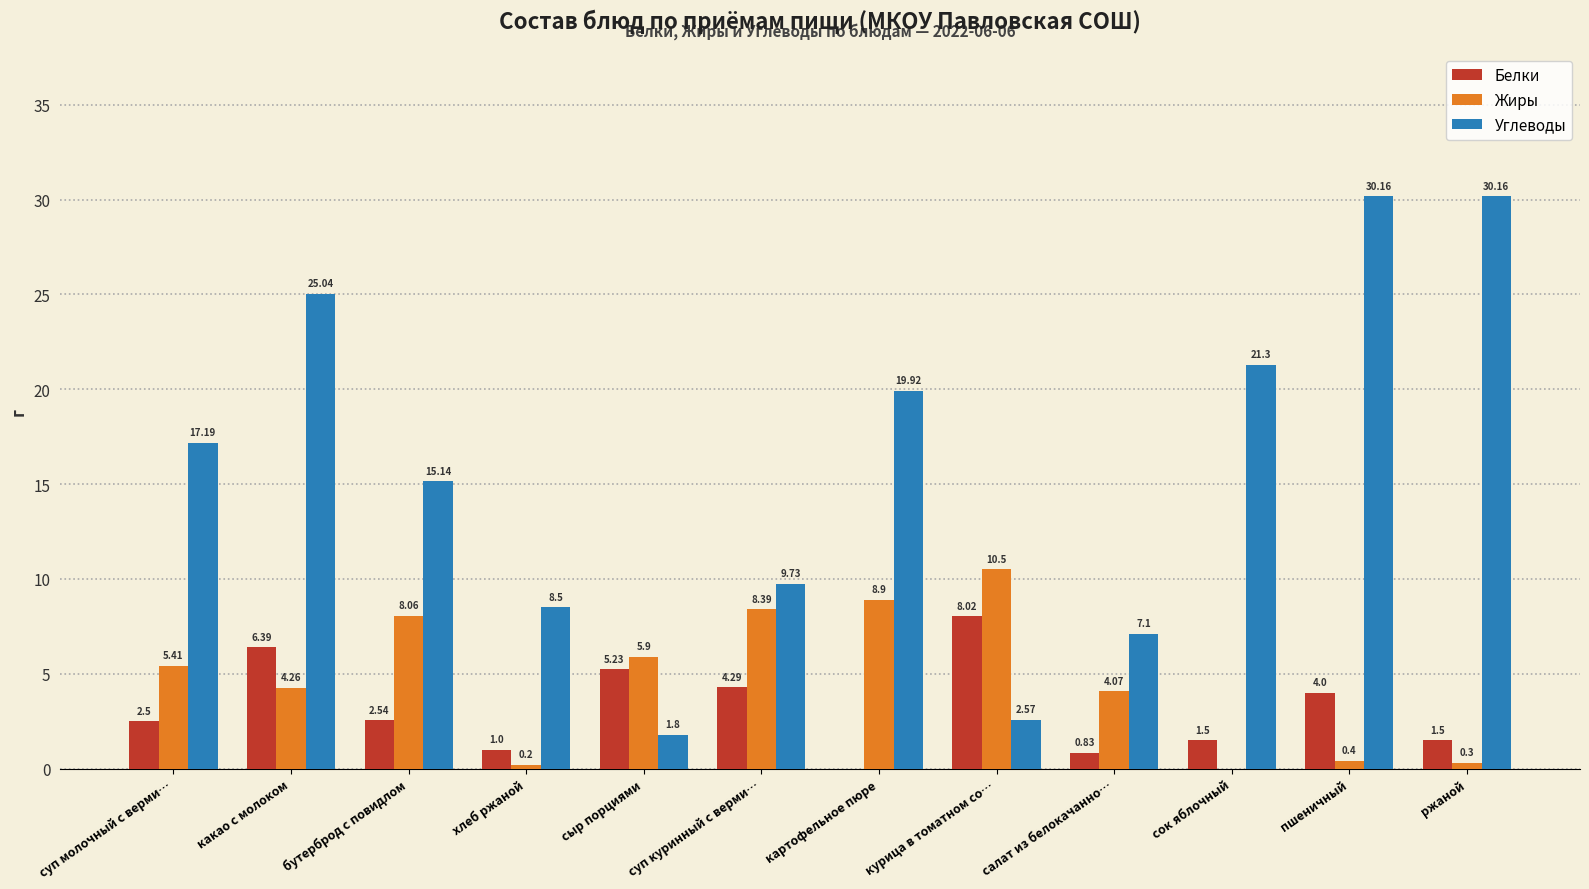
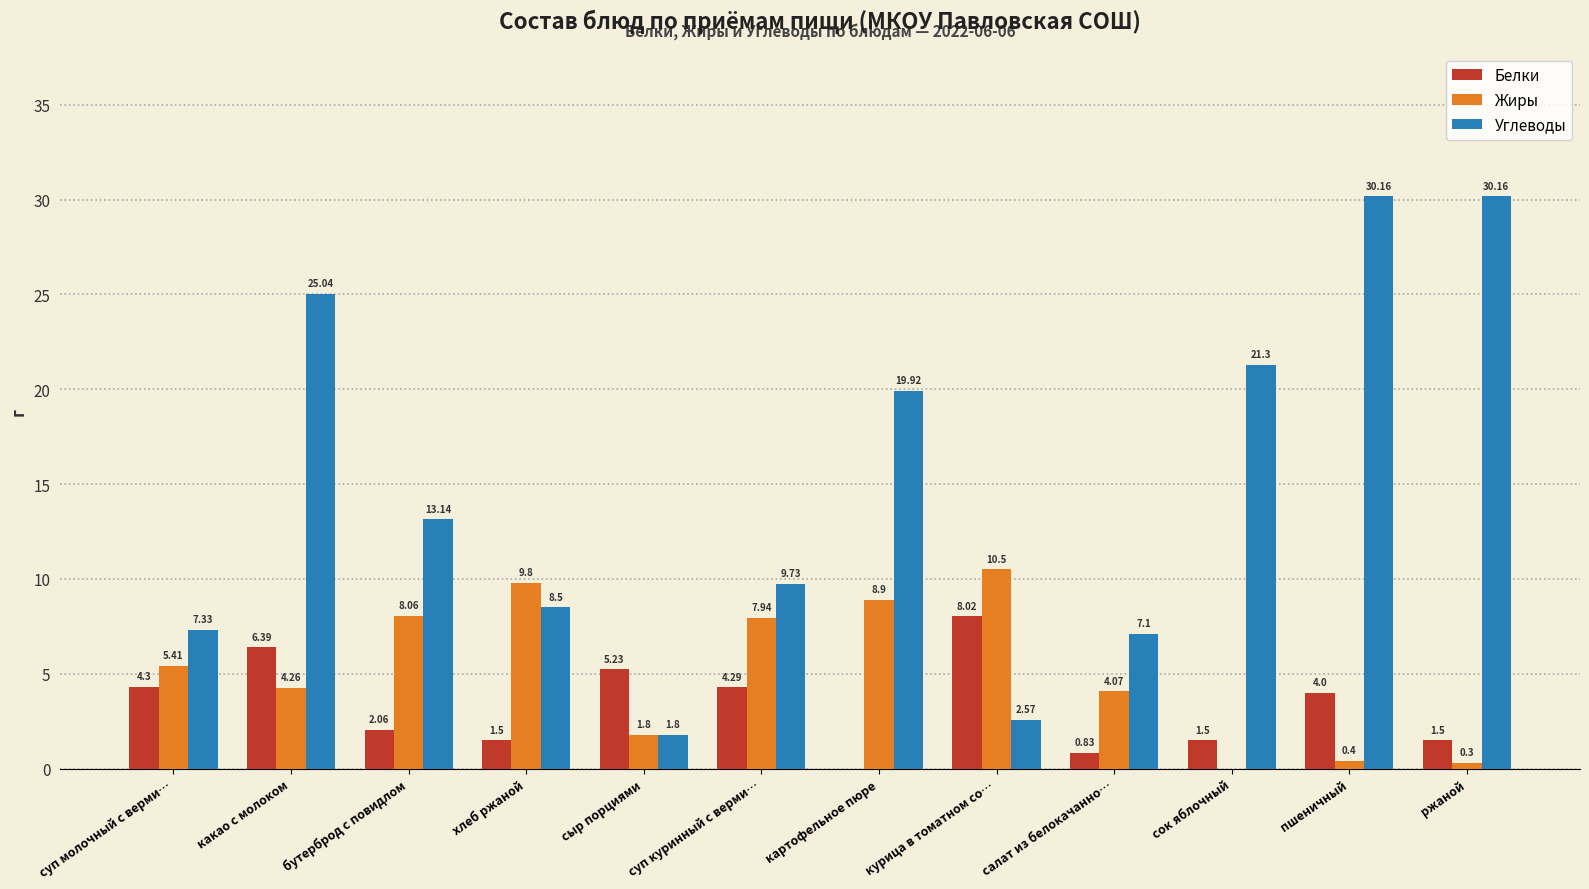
  {
    "Белки": {
-     "суп молочный с верми…": 2.5,
+     "суп молочный с верми…": 4.3,
      "какао с молоком": 6.39,
-     "бутерброд с повидлом": 2.54,
-     "хлеб ржаной": 1.0,
+     "бутерброд с повидлом": 2.06,
+     "хлеб ржаной": 1.5,
      "сыр порциями": 5.23,
      "суп куринный с верми…": 4.29,
      "курица в томатном со…": 8.02,
      "салат из белокачанно…": 0.83,
      "сок яблочный": 1.5,
      "пшеничный": 4.0,
      "ржаной": 1.5
    },
    "Жиры": {
      "суп молочный с верми…": 5.41,
      "какао с молоком": 4.26,
      "бутерброд с повидлом": 8.06,
-     "хлеб ржаной": 0.2,
-     "сыр порциями": 5.9,
-     "суп куринный с верми…": 8.39,
+     "хлеб ржаной": 9.8,
+     "сыр порциями": 1.8,
+     "суп куринный с верми…": 7.94,
      "картофельное пюре": 8.9,
      "курица в томатном со…": 10.5,
      "салат из белокачанно…": 4.07,
      "пшеничный": 0.4,
      "ржаной": 0.3
    },
    "Углеводы": {
-     "суп молочный с верми…": 17.19,
+     "суп молочный с верми…": 7.33,
      "какао с молоком": 25.04,
-     "бутерброд с повидлом": 15.14,
+     "бутерброд с повидлом": 13.14,
      "хлеб ржаной": 8.5,
      "сыр порциями": 1.8,
      "суп куринный с верми…": 9.73,
      "картофельное пюре": 19.92,
      "курица в томатном со…": 2.57,
      "салат из белокачанно…": 7.1,
      "сок яблочный": 21.3,
      "пшеничный": 30.16,
      "ржаной": 30.16
    }
  }
